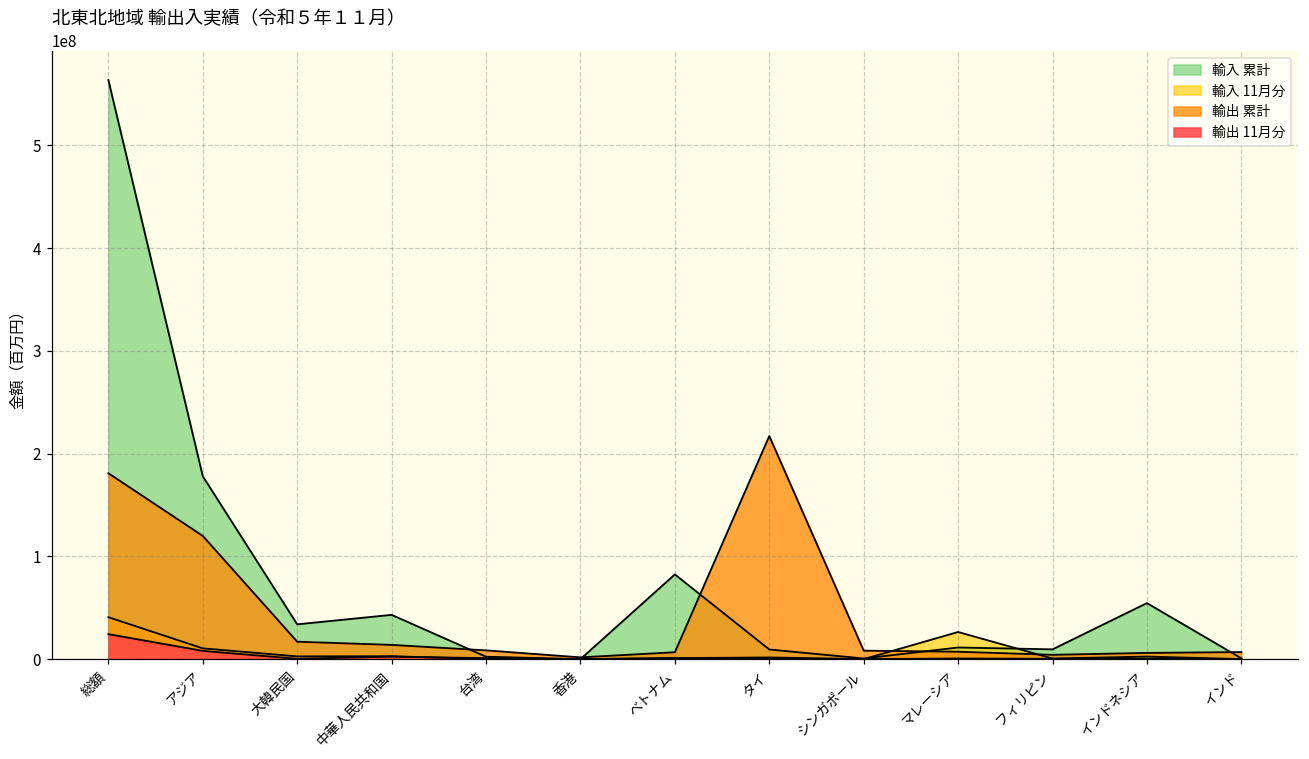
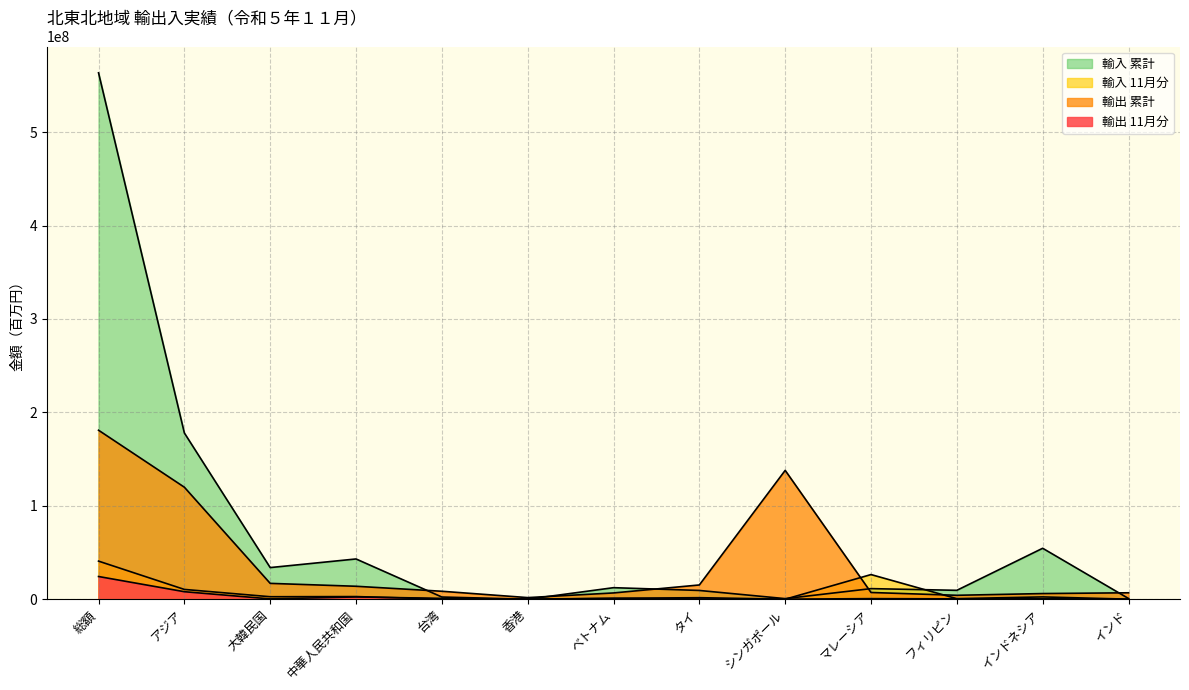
  {
    "輸入 累計": {
      "総額": 560000000,
      "アジア": 180000000,
      "大韓民国": 30000000,
      "中華人民共和国": 40000000,
-     "ベトナム": 80000000,
+     "ベトナム": 10000000,
      "タイ": 10000000,
      "マレーシア": 10000000,
      "フィリピン": 10000000,
      "インドネシア": 50000000
    },
    "輸入 11月分": {
      "総額": 40000000,
      "マレーシア": 30000000
    },
    "輸出 累計": {
      "総額": 180000000,
      "アジア": 120000000,
      "大韓民国": 20000000,
      "中華人民共和国": 10000000,
      "台湾": 10000000,
      "ベトナム": 10000000,
-     "タイ": 220000000,
-     "シンガポール": 10000000,
+     "タイ": 20000000,
+     "シンガポール": 140000000,
      "マレーシア": 10000000,
      "フィリピン": 0,
      "インドネシア": 10000000,
      "インド": 10000000
    },
    "輸出 11月分": {
      "総額": 20000000,
      "マレーシア": 0
    }
  }
